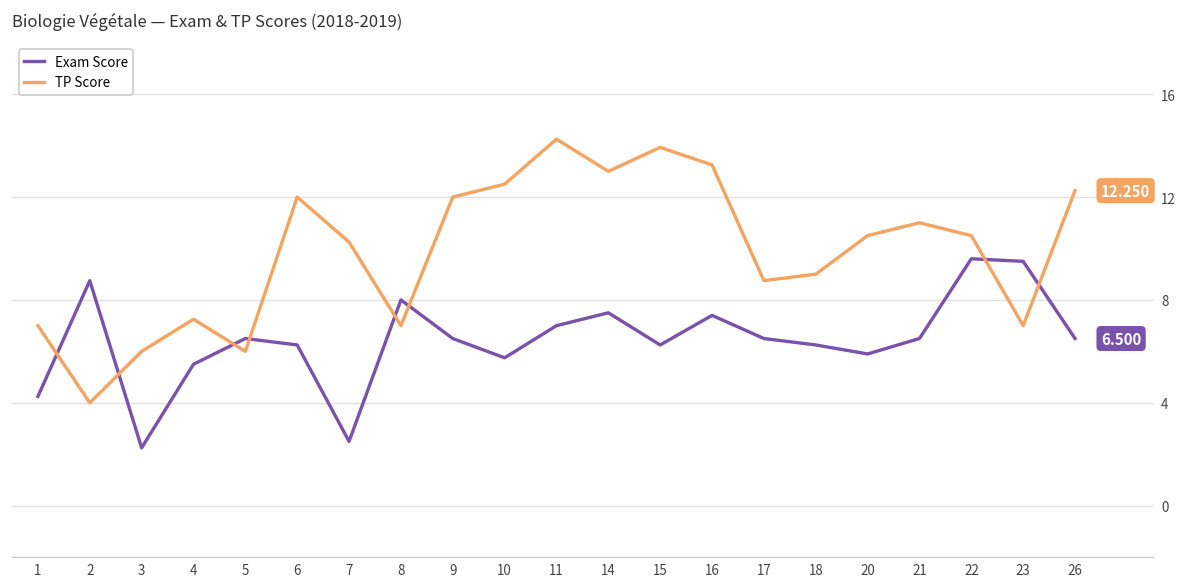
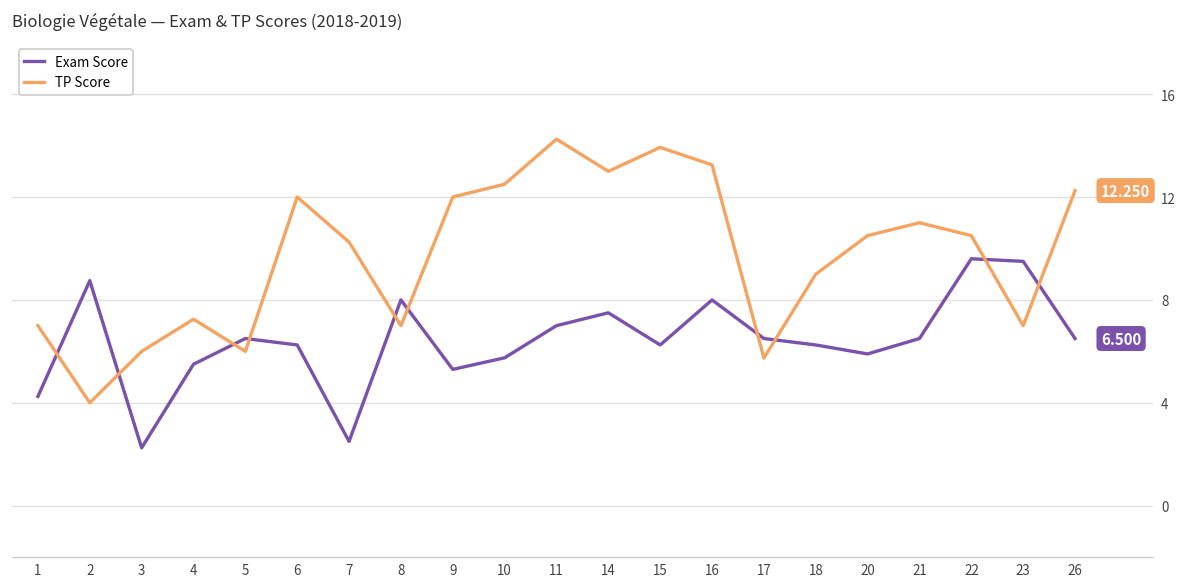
  {
    "Exam Score": {
      "1": 4.3,
      "2": 8.8,
      "3": 2.3,
      "4": 5.5,
      "5": 6.5,
      "6": 6.3,
      "7": 2.5,
      "8": 8.0,
-     "9": 6.5,
+     "9": 5.3,
      "10": 5.8,
      "11": 7.0,
      "14": 7.5,
      "15": 6.3,
-     "16": 7.4,
+     "16": 8.0,
      "17": 6.5,
      "18": 6.3,
      "20": 5.9,
      "21": 6.5,
      "22": 9.6,
      "23": 9.5
    },
    "TP Score": {
      "1": 7.0,
      "2": 4.0,
      "3": 6.0,
      "4": 7.3,
      "5": 6.0,
      "6": 12.0,
      "7": 10.3,
      "8": 7.0,
      "9": 12.0,
      "10": 12.5,
      "11": 14.3,
      "14": 13.0,
      "15": 13.9,
      "16": 13.3,
-     "17": 8.8,
+     "17": 5.7,
      "18": 9.0,
      "20": 10.5,
      "21": 11.0,
      "22": 10.5,
      "23": 7.0
    }
  }
